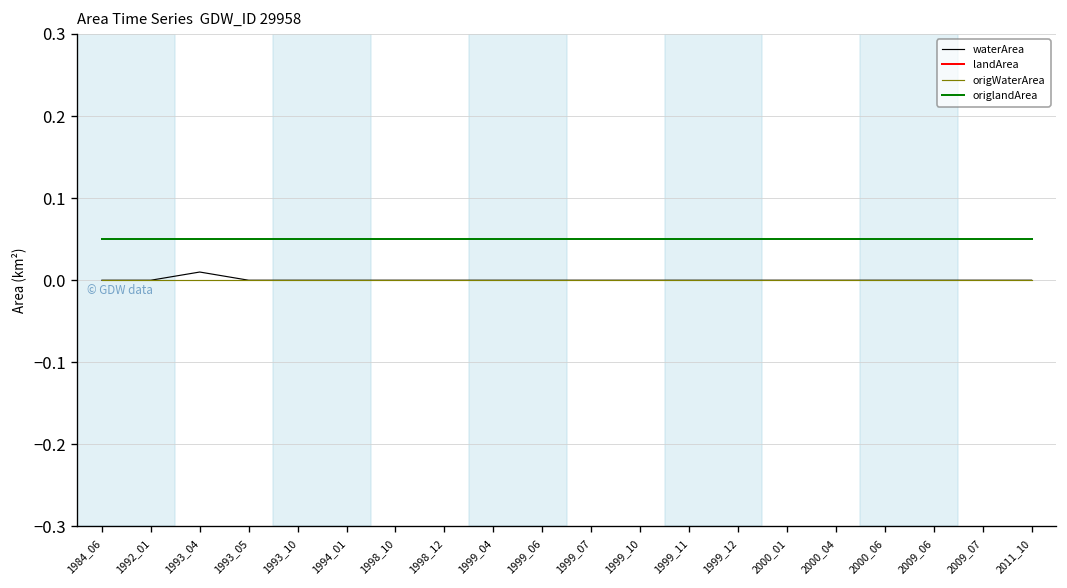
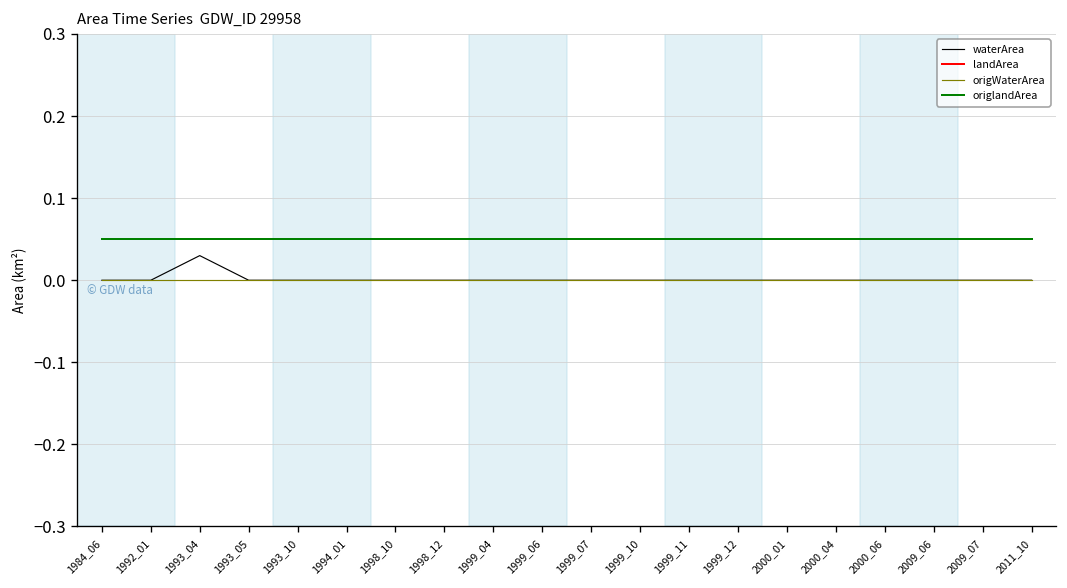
  {
    "waterArea": {
-     "1993_04": 0.01
+     "1993_04": 0.03
    },
    "origlandArea": {
      "1984_06": 0.05,
      "1992_01": 0.05,
      "1993_04": 0.05,
      "1993_05": 0.05,
      "1993_10": 0.05,
      "1994_01": 0.05,
      "1998_10": 0.05,
      "1998_12": 0.05,
      "1999_04": 0.05,
      "1999_06": 0.05,
      "1999_07": 0.05,
      "1999_10": 0.05,
      "1999_11": 0.05,
      "1999_12": 0.05,
      "2000_01": 0.05,
      "2000_04": 0.05,
      "2000_06": 0.05,
      "2009_06": 0.05,
      "2009_07": 0.05,
      "2011_10": 0.05
    },
    "origWaterArea": {
      "1993_04": 0.00
    }
  }
